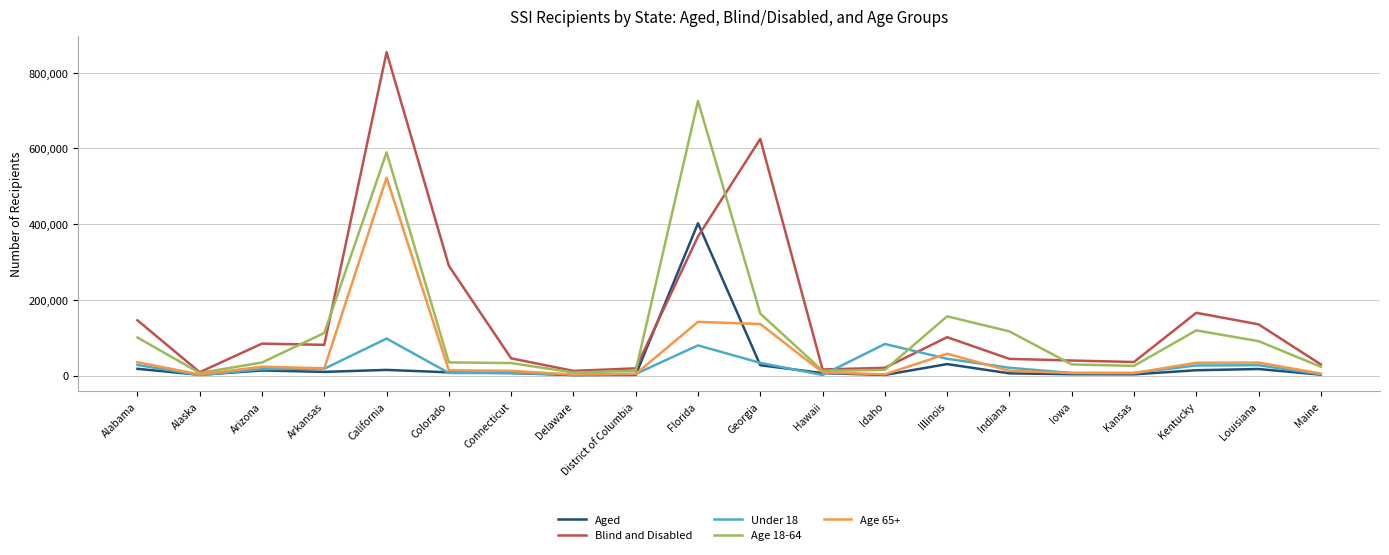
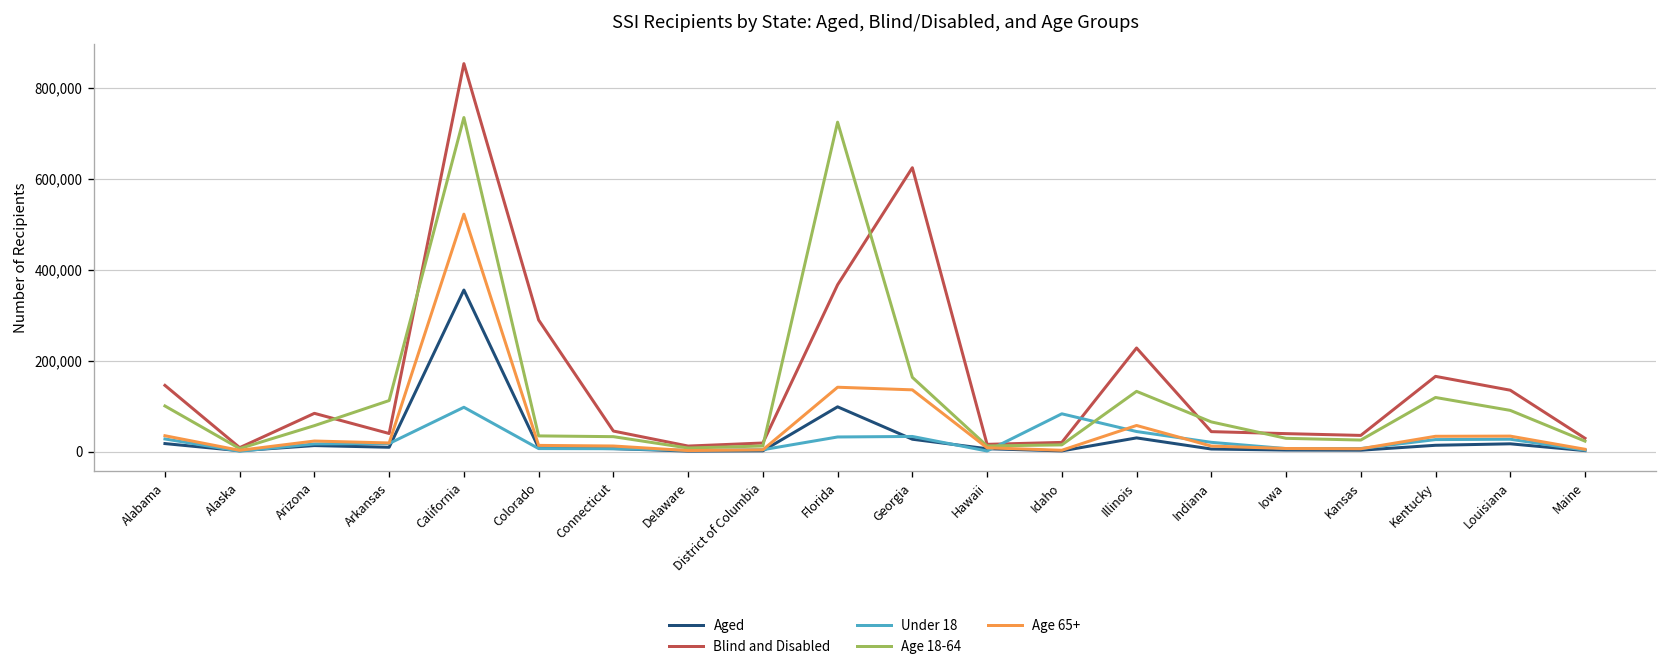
  {
    "Aged": {
      "Alabama": "20,000",
      "Arkansas": "10,000",
-     "California": "20,000",
-     "Florida": "400,000",
+     "California": "360,000",
+     "Florida": "100,000",
      "Illinois": "30,000",
      "Kentucky": "10,000",
      "Louisiana": "20,000"
    },
    "Blind and Disabled": {
      "Alabama": "150,000",
      "Arizona": "80,000",
-     "Arkansas": "80,000",
+     "Arkansas": "40,000",
      "California": "850,000",
      "Colorado": "290,000",
      "Connecticut": "50,000",
      "Florida": "370,000",
      "Georgia": "620,000",
-     "Illinois": "100,000",
+     "Illinois": "230,000",
      "Indiana": "40,000",
      "Iowa": "40,000",
      "Kansas": "40,000",
      "Kentucky": "170,000",
      "Louisiana": "140,000"
    },
    "Under 18": {
      "Alabama": "30,000",
      "California": "100,000",
-     "Florida": "80,000",
+     "Florida": "30,000",
      "Idaho": "80,000",
      "Illinois": "40,000",
      "Indiana": "20,000",
      "Kentucky": "30,000",
      "Louisiana": "30,000"
    },
    "Age 18-64": {
      "Alabama": "100,000",
-     "Arizona": "30,000",
+     "Arizona": "60,000",
      "Arkansas": "110,000",
-     "California": "590,000",
+     "California": "740,000",
      "Colorado": "30,000",
      "Connecticut": "30,000",
      "Florida": "730,000",
      "Georgia": "160,000",
-     "Illinois": "160,000",
-     "Indiana": "120,000",
+     "Illinois": "130,000",
+     "Indiana": "70,000",
      "Iowa": "30,000",
      "Kansas": "30,000",
      "Kentucky": "120,000",
      "Louisiana": "90,000"
    },
    "Age 65+": {
      "Alabama": "40,000",
      "California": "520,000",
      "Florida": "140,000",
      "Georgia": "140,000",
      "Illinois": "60,000",
      "Kentucky": "30,000",
      "Louisiana": "30,000"
    }
  }
